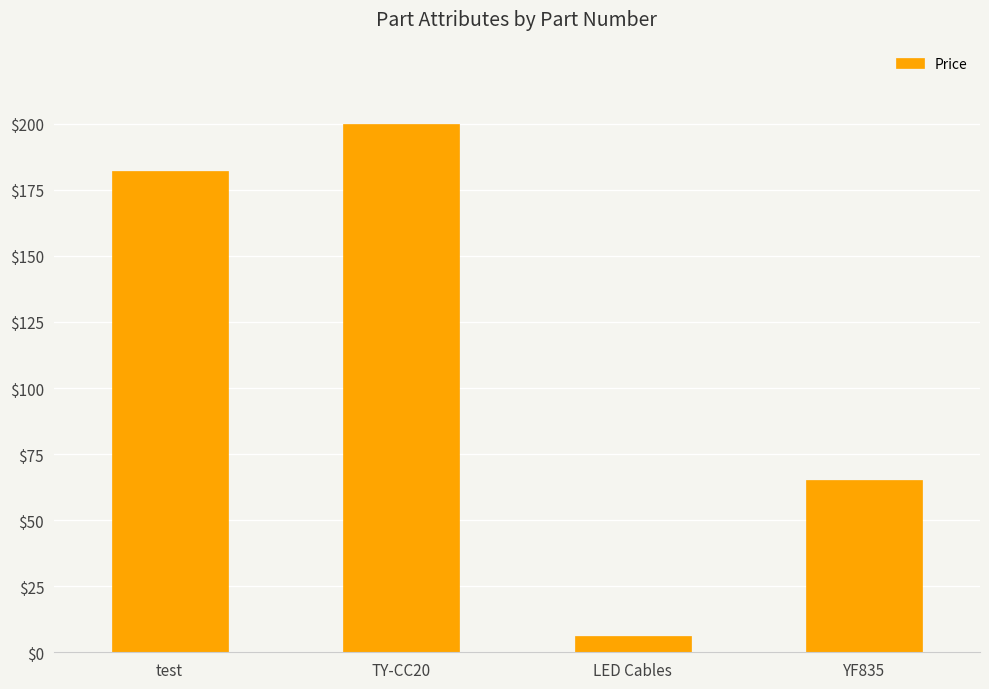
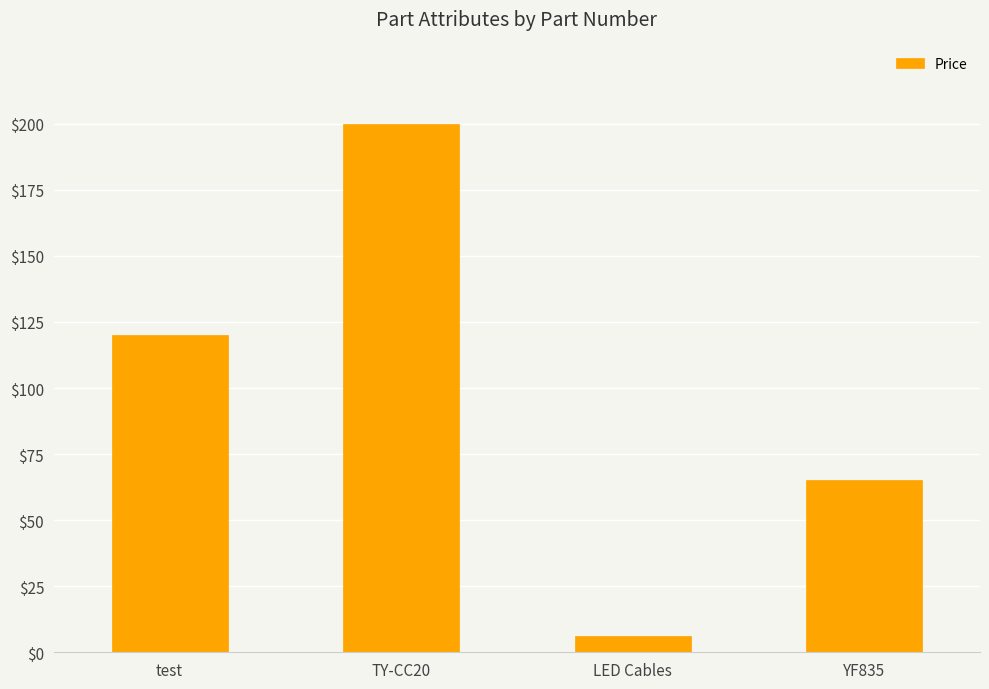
  {
-   "test": "$182",
+   "test": "$120",
    "TY-CC20": "$200",
    "LED Cables": "$6",
    "YF835": "$65"
  }
